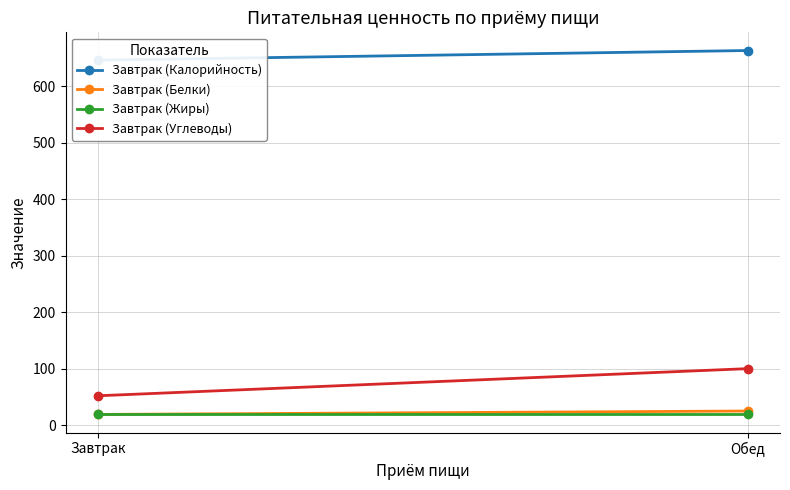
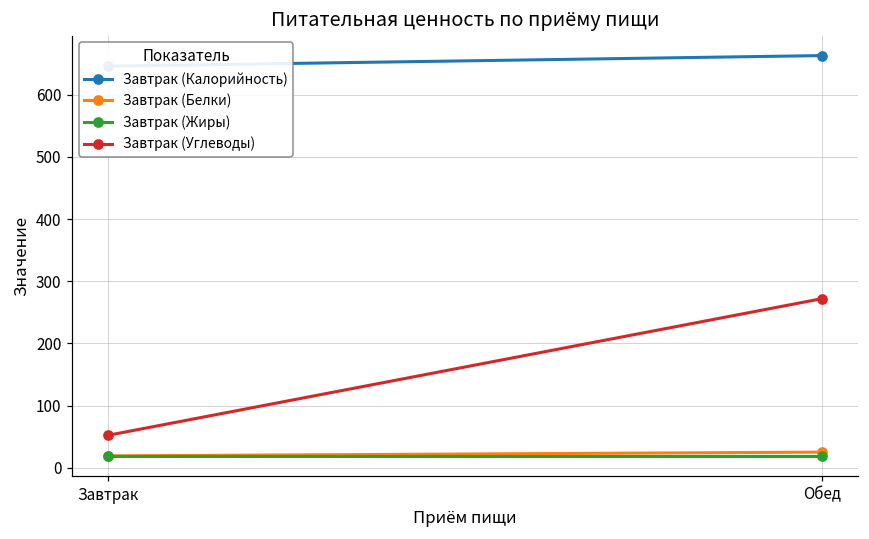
  {
    "Завтрак (Калорийность)": {
      "Обед": 660
    },
    "Завтрак (Белки)": {
      "Обед": 30
    },
    "Завтрак (Жиры)": {
      "Обед": 20
    },
    "Завтрак (Углеводы)": {
      "Завтрак": 50,
-     "Обед": 100
+     "Обед": 270
    }
  }
